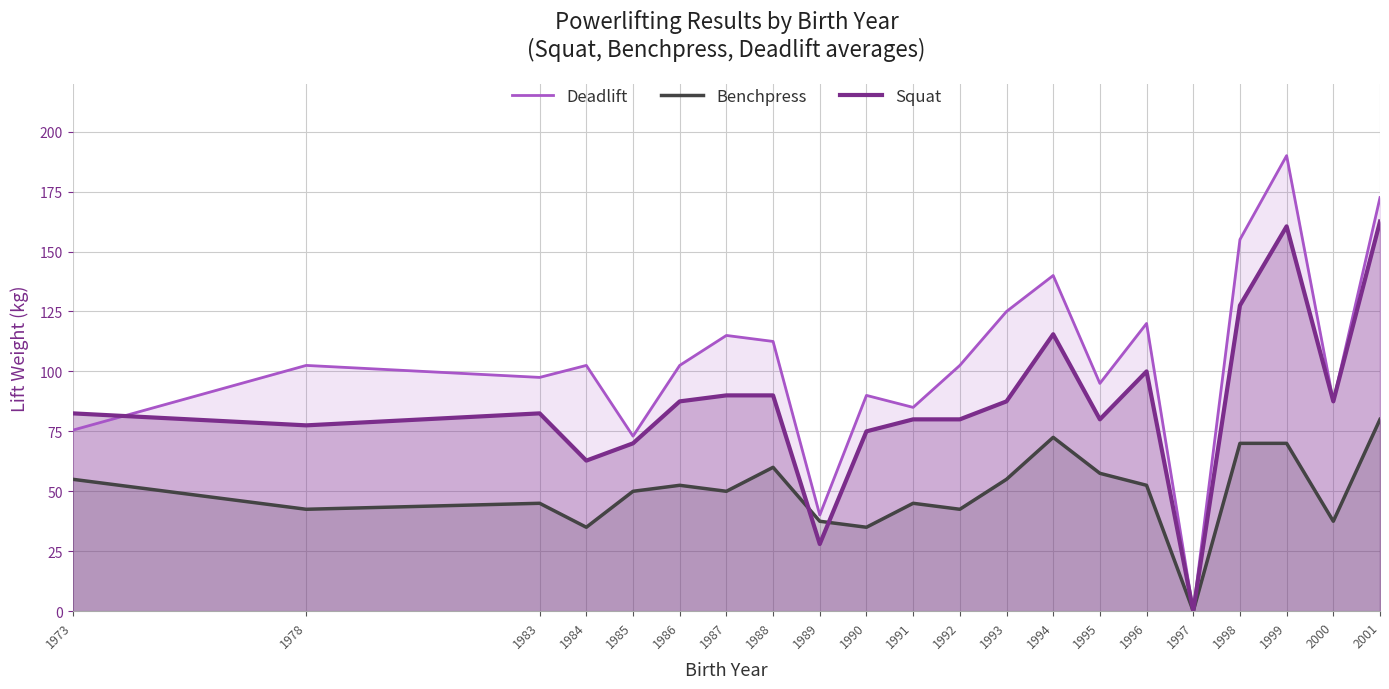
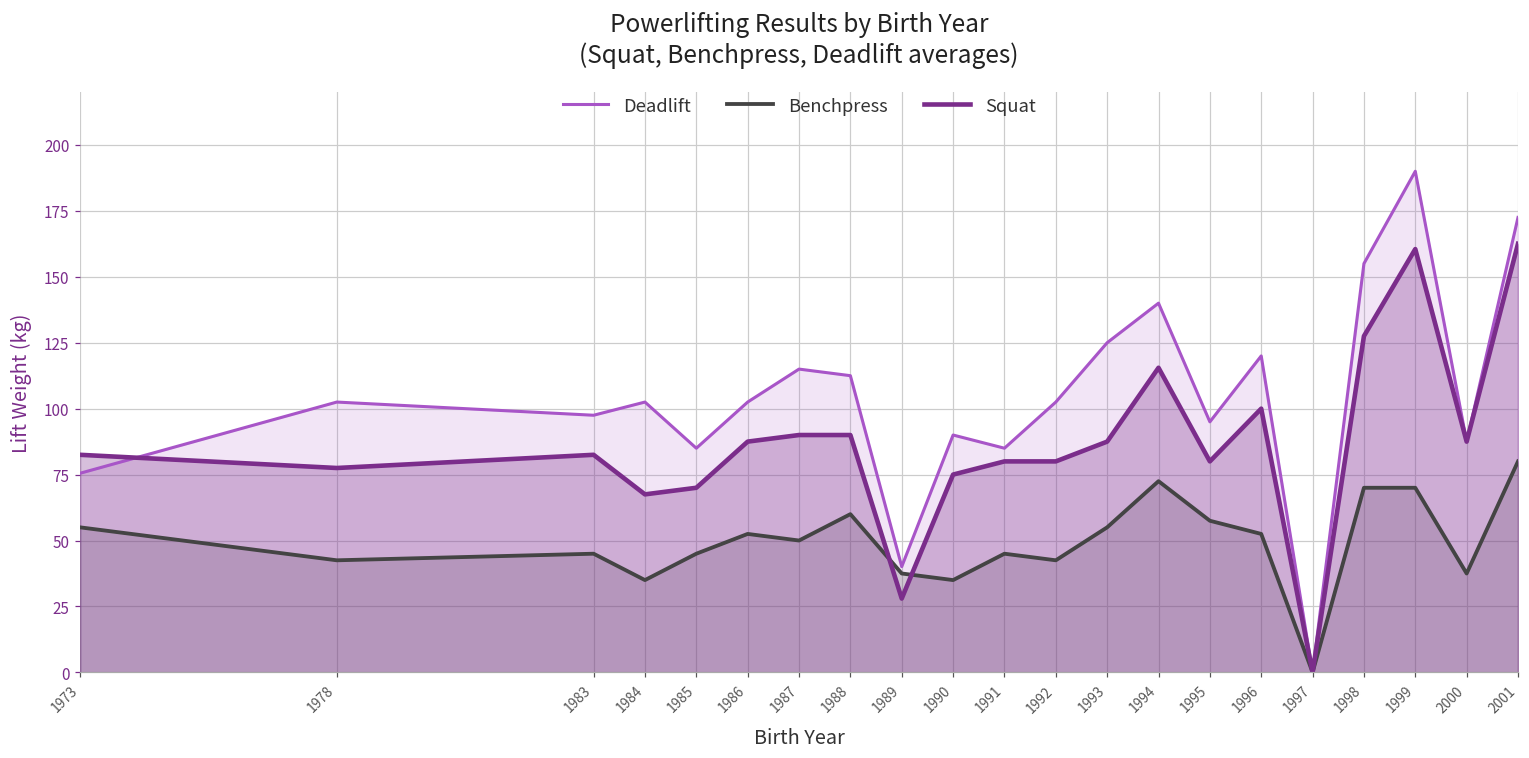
  {
    "Deadlift": {
      "1973": 76,
      "1978": 103,
      "1983": 98,
      "1984": 103,
-     "1985": 73,
+     "1985": 85,
      "1986": 103,
      "1987": 115,
      "1988": 113,
      "1989": 40,
      "1990": 90,
      "1991": 85,
      "1992": 103,
      "1993": 125,
      "1994": 140,
      "1995": 95,
      "1996": 120,
      "1998": 155,
      "1999": 190,
      "2001": 173
    },
    "Benchpress": {
      "1973": 55,
      "1978": 43,
      "1983": 45,
      "1984": 35,
-     "1985": 50,
+     "1985": 45,
      "1986": 53,
      "1987": 50,
      "1988": 60,
      "1989": 38,
      "1990": 35,
      "1991": 45,
      "1992": 43,
      "1993": 55,
      "1994": 73,
      "1995": 58,
      "1996": 53,
      "1998": 70,
      "1999": 70,
      "2000": 38,
      "2001": 80
    },
    "Squat": {
      "1973": 83,
      "1978": 78,
      "1983": 83,
-     "1984": 63,
+     "1984": 68,
      "1985": 70,
      "1986": 88,
      "1987": 90,
      "1988": 90,
      "1989": 28,
      "1990": 75,
      "1991": 80,
      "1992": 80,
      "1993": 88,
      "1994": 116,
      "1995": 80,
      "1996": 100,
      "1998": 128,
      "1999": 161,
      "2001": 163
    }
  }
